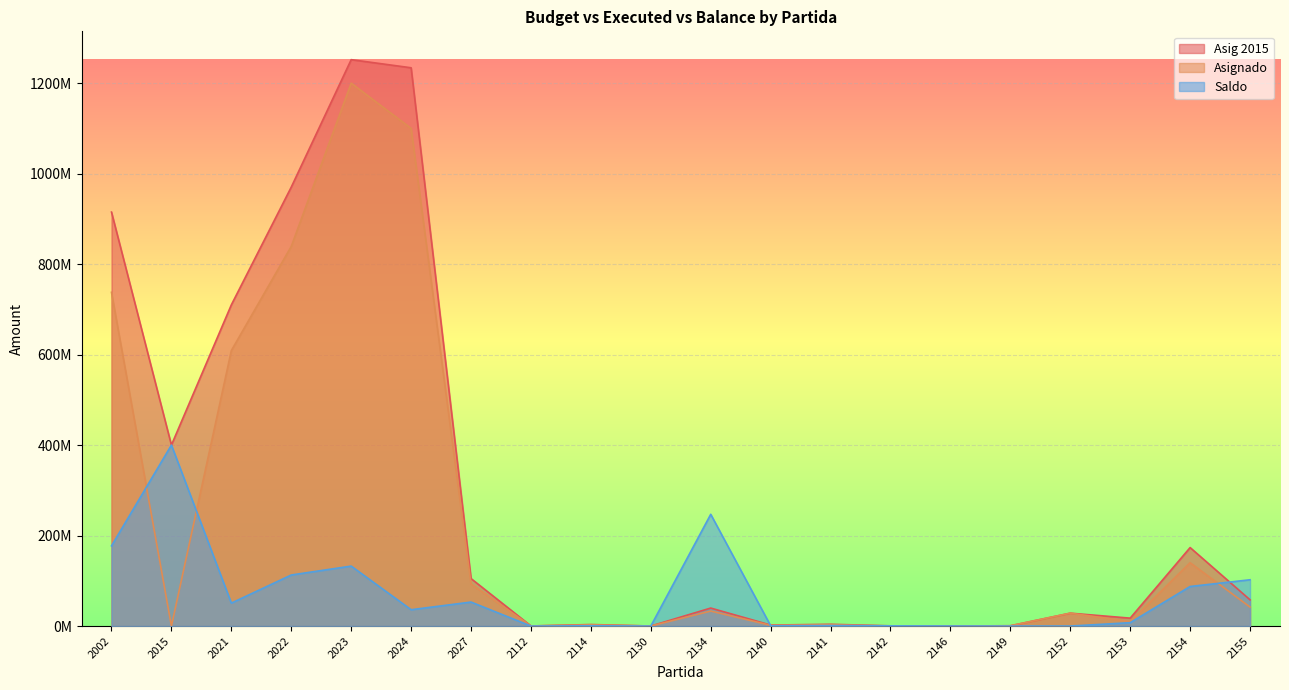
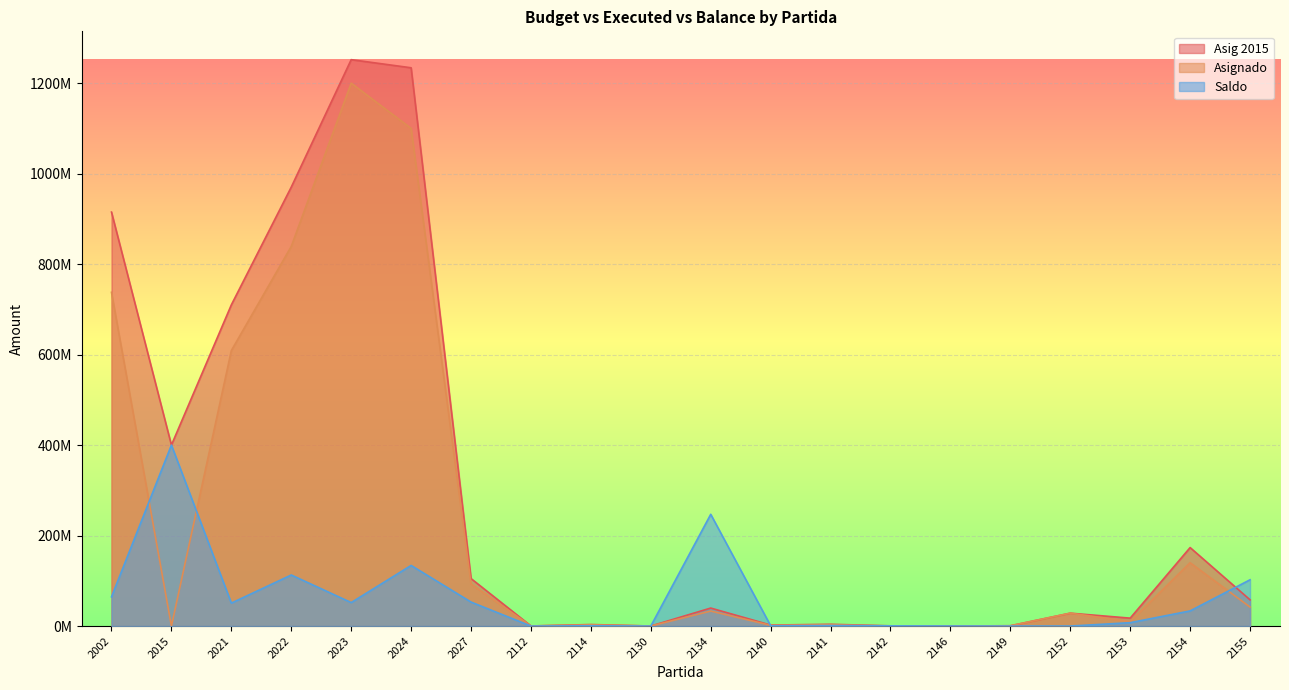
  {
    "Saldo": {
-     "2002": 180000000,
+     "2002": 60000000,
      "2021": 50000000,
      "2022": 110000000,
-     "2023": 130000000,
-     "2024": 40000000,
+     "2023": 50000000,
+     "2024": 130000000,
      "2027": 50000000,
      "2134": 250000000,
      "2152": 0,
-     "2154": 90000000,
+     "2154": 30000000,
      "2155": 100000000
    }
  }
